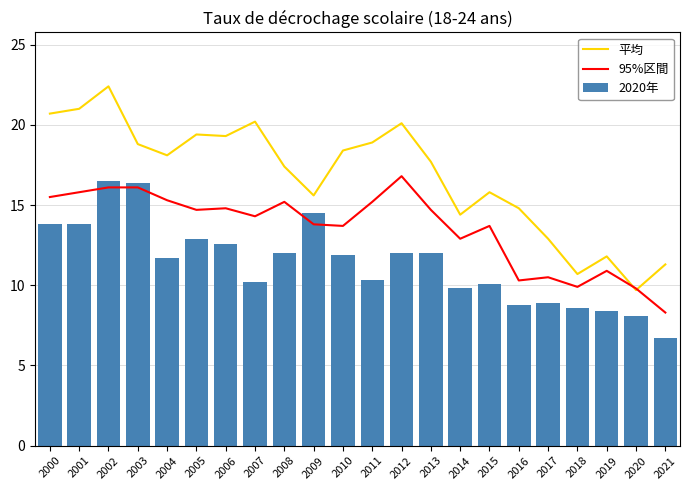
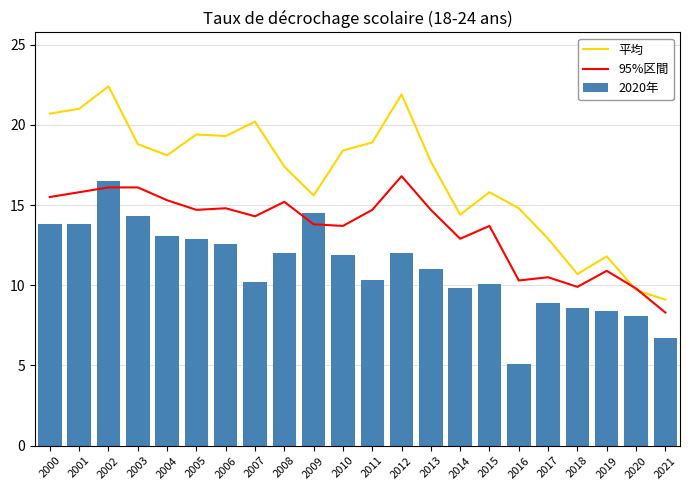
  {
    "平均": {
      "2000": 20.7,
      "2001": 21.0,
      "2002": 22.4,
      "2003": 18.8,
      "2004": 18.1,
      "2005": 19.4,
      "2006": 19.3,
      "2007": 20.2,
      "2008": 17.4,
      "2009": 15.6,
      "2010": 18.4,
      "2011": 18.9,
-     "2012": 20.1,
+     "2012": 21.9,
      "2013": 17.7,
      "2014": 14.4,
      "2015": 15.8,
      "2016": 14.8,
      "2017": 12.9,
      "2018": 10.7,
      "2019": 11.8,
-     "2021": 11.3
+     "2021": 9.1
    },
    "2020年": {
      "2000": 13.8,
      "2001": 13.8,
      "2002": 16.5,
-     "2003": 16.4,
-     "2004": 11.7,
+     "2003": 14.3,
+     "2004": 13.1,
      "2005": 12.9,
      "2006": 12.6,
      "2007": 10.2,
      "2008": 12.0,
      "2009": 14.5,
      "2010": 11.9,
      "2011": 10.3,
      "2012": 12.0,
-     "2013": 12,
+     "2013": 11,
      "2014": 9.8,
      "2015": 10.1,
-     "2016": 8.8,
+     "2016": 5.1,
      "2017": 8.9,
      "2018": 8.6,
      "2019": 8.4,
      "2020": 8.1,
      "2021": 6.7
    },
    "95%区間": {
      "2000": 15.5,
      "2001": 15.8,
      "2002": 16.1,
      "2003": 16.1,
      "2004": 15.3,
      "2005": 14.7,
      "2006": 14.8,
      "2007": 14.3,
      "2008": 15.2,
      "2009": 13.8,
      "2010": 13.7,
-     "2011": 15.2,
+     "2011": 14.7,
      "2012": 16.8,
      "2013": 14.7,
      "2014": 12.9,
      "2015": 13.7,
      "2016": 10.3,
      "2017": 10.5,
      "2018": 9.9,
      "2019": 10.9,
      "2021": 8.3
    }
  }
